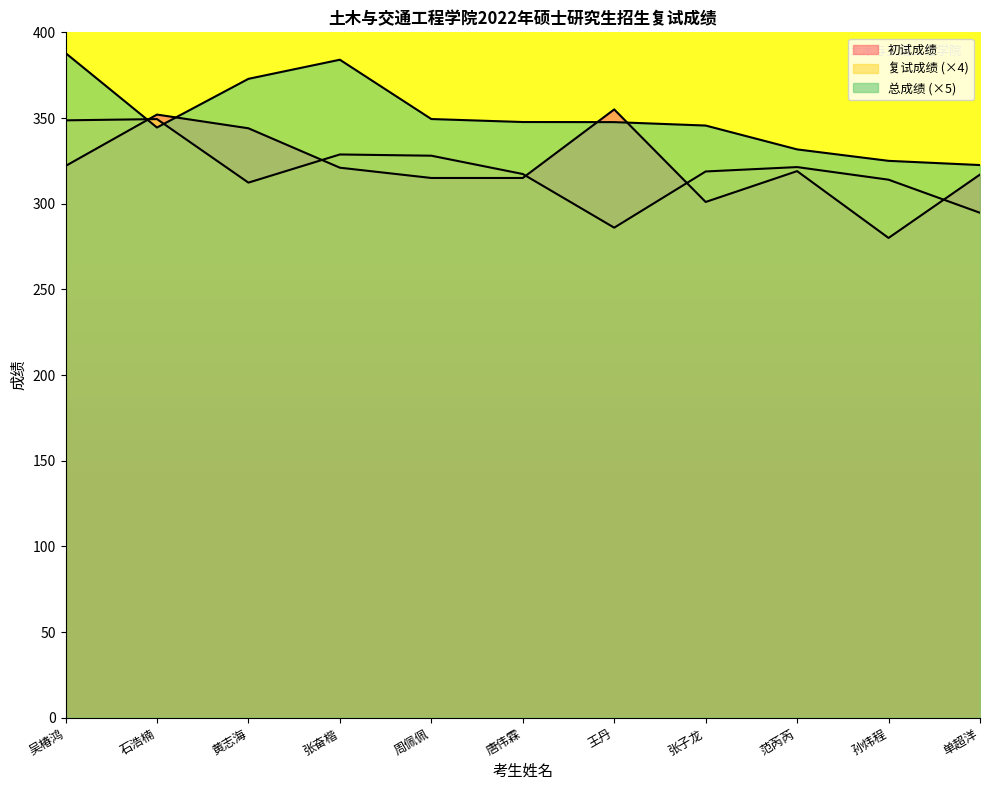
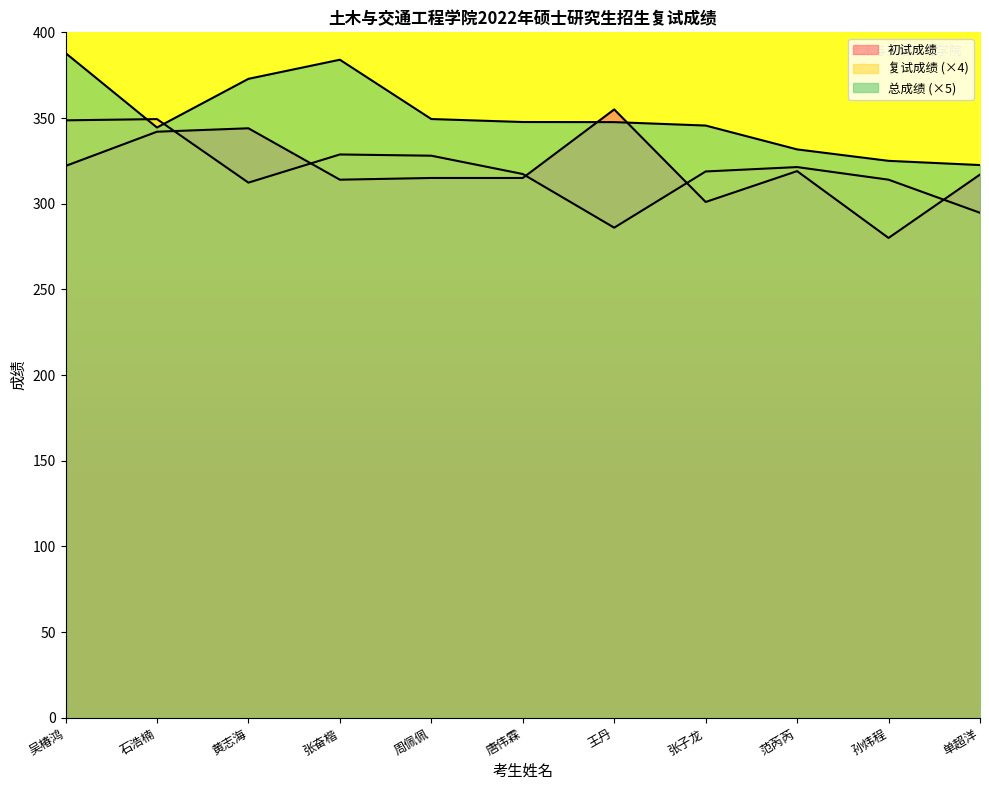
  {
    "初试成绩": {
      "吴椿鸿": 322,
-     "石浩楠": 352,
+     "石浩楠": 342,
      "黄志海": 344,
-     "张奋楷": 321,
+     "张奋楷": 314,
      "周佩佩": 315,
      "唐伟霖": 315,
      "王丹": 355,
      "张子龙": 301,
      "范芮芮": 319,
      "孙炜程": 280,
      "单超洋": 317
    },
    "复试成绩 (×4)": {
      "吴椿鸿": 349,
      "石浩楠": 349,
      "黄志海": 312,
      "张奋楷": 329,
      "周佩佩": 328,
      "唐伟霖": 317,
      "王丹": 286,
      "张子龙": 319,
      "范芮芮": 321,
      "孙炜程": 314,
      "单超洋": 295
    },
    "总成绩 (×5)": {
      "吴椿鸿": 388,
      "石浩楠": 344,
      "黄志海": 373,
      "张奋楷": 384,
      "周佩佩": 349,
      "唐伟霖": 348,
      "王丹": 348,
      "张子龙": 346,
      "范芮芮": 332,
      "孙炜程": 325,
      "单超洋": 323
    }
  }
